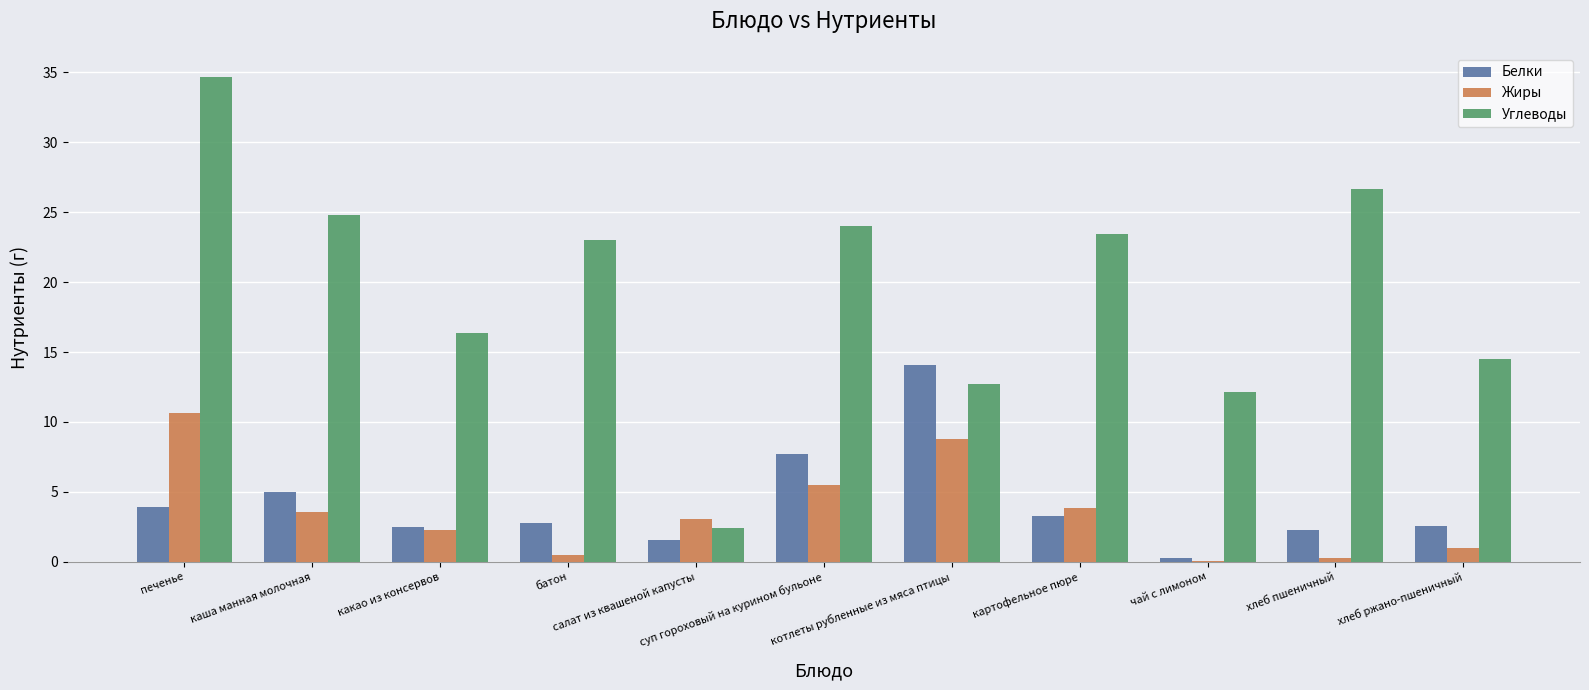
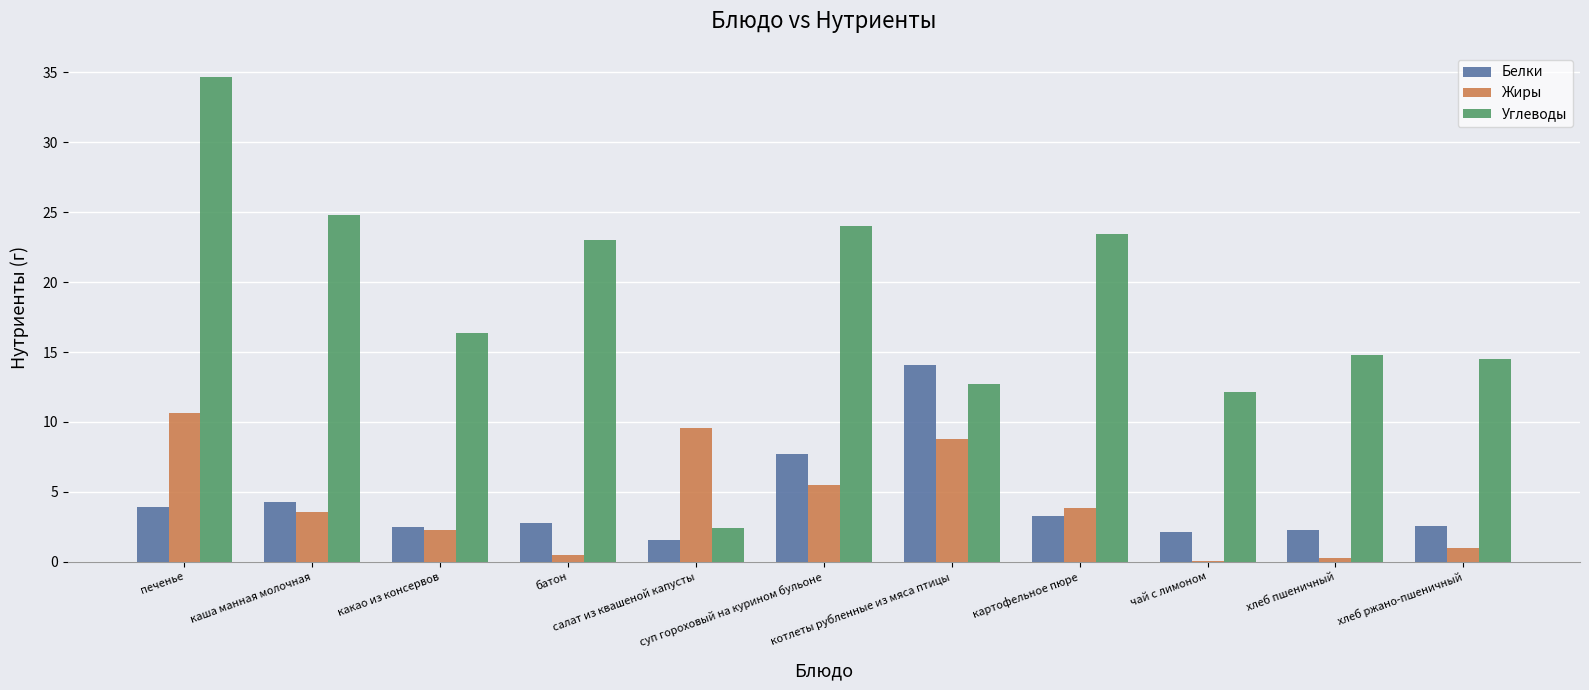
  {
    "Белки": {
      "печенье": 3.9,
-     "каша манная молочная": 5.0,
+     "каша манная молочная": 4.3,
      "какао из консервов": 2.5,
      "батон": 2.8,
      "салат из квашеной капусты": 1.6,
      "суп гороховый на курином бульоне": 7.7,
      "котлеты рубленные из мяса птицы": 14.1,
      "картофельное пюре": 3.3,
-     "чай с лимоном": 0.2,
+     "чай с лимоном": 2.1,
      "хлеб пшеничный": 2.3,
      "хлеб ржано-пшеничный": 2.6
    },
    "Жиры": {
      "печенье": 10.6,
      "каша манная молочная": 3.6,
      "какао из консервов": 2.3,
      "батон": 0.5,
-     "салат из квашеной капусты": 3.1,
+     "салат из квашеной капусты": 9.6,
      "суп гороховый на курином бульоне": 5.5,
      "котлеты рубленные из мяса птицы": 8.8,
      "картофельное пюре": 3.8,
      "хлеб пшеничный": 0.2,
      "хлеб ржано-пшеничный": 1.0
    },
    "Углеводы": {
      "печенье": 34.7,
      "каша манная молочная": 24.8,
      "какао из консервов": 16.4,
      "батон": 23.0,
      "салат из квашеной капусты": 2.4,
      "суп гороховый на курином бульоне": 24.0,
      "котлеты рубленные из мяса птицы": 12.7,
      "картофельное пюре": 23.4,
      "чай с лимоном": 12.2,
-     "хлеб пшеничный": 26.6,
+     "хлеб пшеничный": 14.8,
      "хлеб ржано-пшеничный": 14.5
    }
  }
